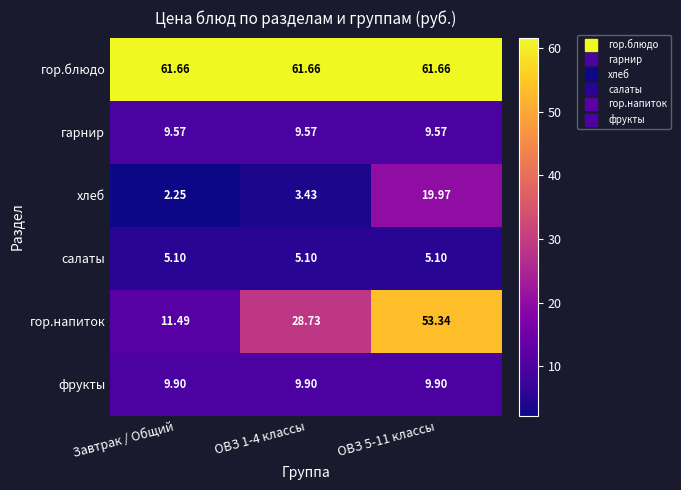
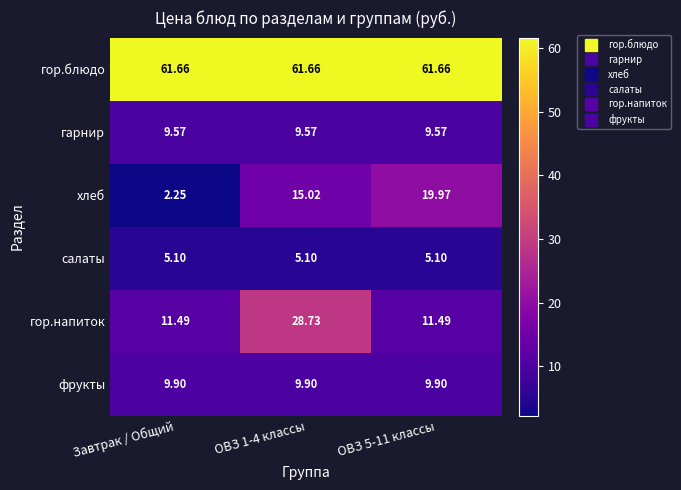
  {
    "гор.блюдо": {
      "Завтрак / Общий": 61.66,
      "ОВЗ 1-4 классы": 61.66,
      "ОВЗ 5-11 классы": 61.66
    },
    "гарнир": {
      "Завтрак / Общий": 9.57,
      "ОВЗ 1-4 классы": 9.57,
      "ОВЗ 5-11 классы": 9.57
    },
    "хлеб": {
      "Завтрак / Общий": 2.25,
-     "ОВЗ 1-4 классы": 3.43,
+     "ОВЗ 1-4 классы": 15.02,
      "ОВЗ 5-11 классы": 19.97
    },
    "салаты": {
      "Завтрак / Общий": 5.10,
      "ОВЗ 1-4 классы": 5.10,
      "ОВЗ 5-11 классы": 5.10
    },
    "гор.напиток": {
      "Завтрак / Общий": 11.49,
      "ОВЗ 1-4 классы": 28.73,
-     "ОВЗ 5-11 классы": 53.34
+     "ОВЗ 5-11 классы": 11.49
    },
    "фрукты": {
      "Завтрак / Общий": 9.90,
      "ОВЗ 1-4 классы": 9.90,
      "ОВЗ 5-11 классы": 9.90
    }
  }
